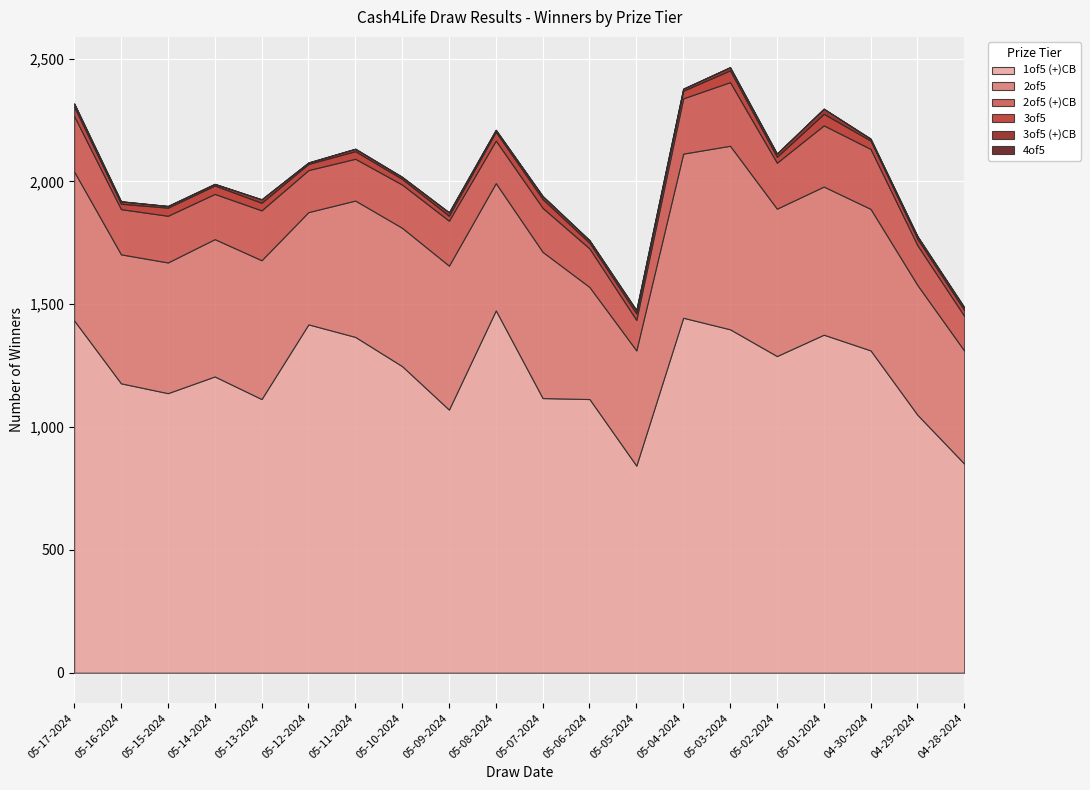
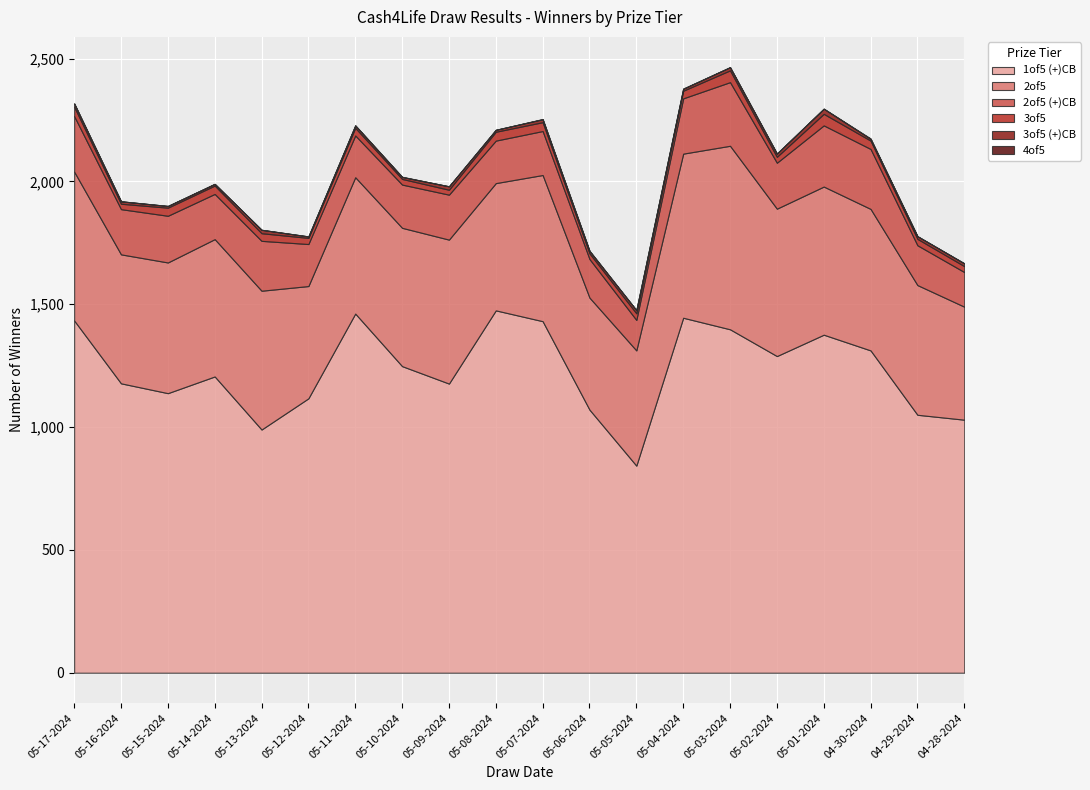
  {
    "1of5 (+)CB": {
      "05-17-2024": "1,430",
      "05-16-2024": "1,180",
      "05-15-2024": "1,140",
      "05-14-2024": "1,210",
-     "05-13-2024": "1,110",
-     "05-12-2024": "1,420",
-     "05-11-2024": "1,370",
+     "05-13-2024": "990",
+     "05-12-2024": "1,120",
+     "05-11-2024": "1,460",
      "05-10-2024": "1,250",
-     "05-09-2024": "1,070",
+     "05-09-2024": "1,180",
      "05-08-2024": "1,480",
-     "05-07-2024": "1,120",
-     "05-06-2024": "1,110",
+     "05-07-2024": "1,430",
+     "05-06-2024": "1,070",
      "05-05-2024": "840",
      "05-04-2024": "1,450",
      "05-03-2024": "1,400",
      "05-02-2024": "1,290",
      "05-01-2024": "1,380",
      "04-30-2024": "1,310",
      "04-29-2024": "1,050",
-     "04-28-2024": "850"
+     "04-28-2024": "1,030"
    }
  }
